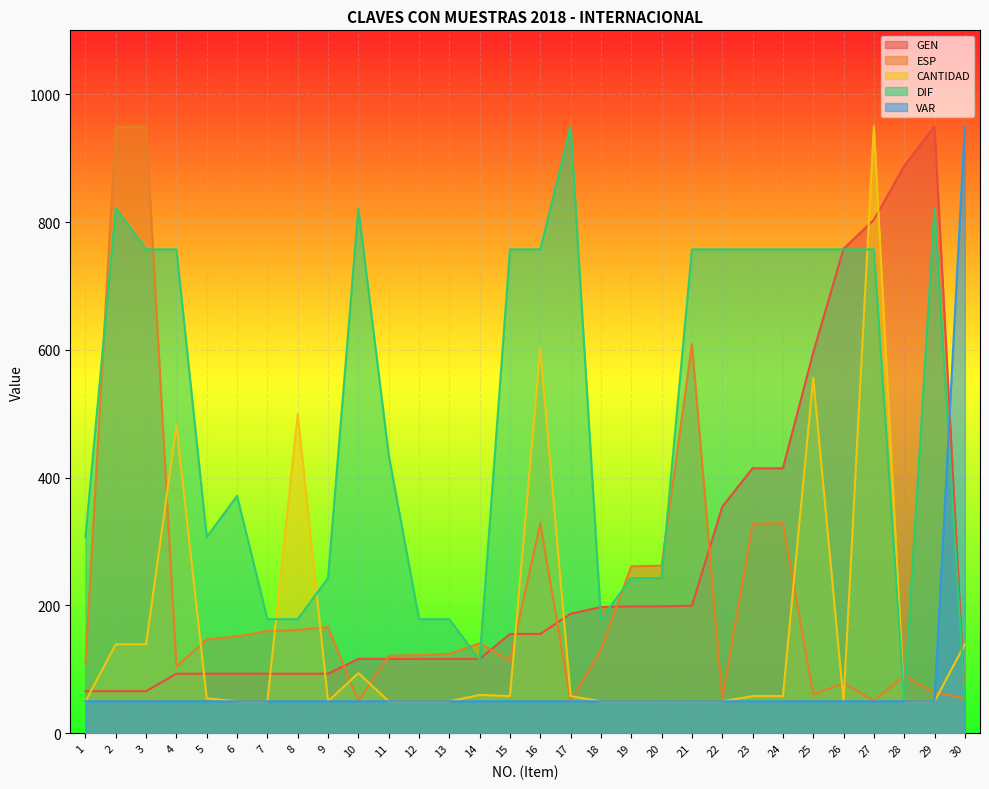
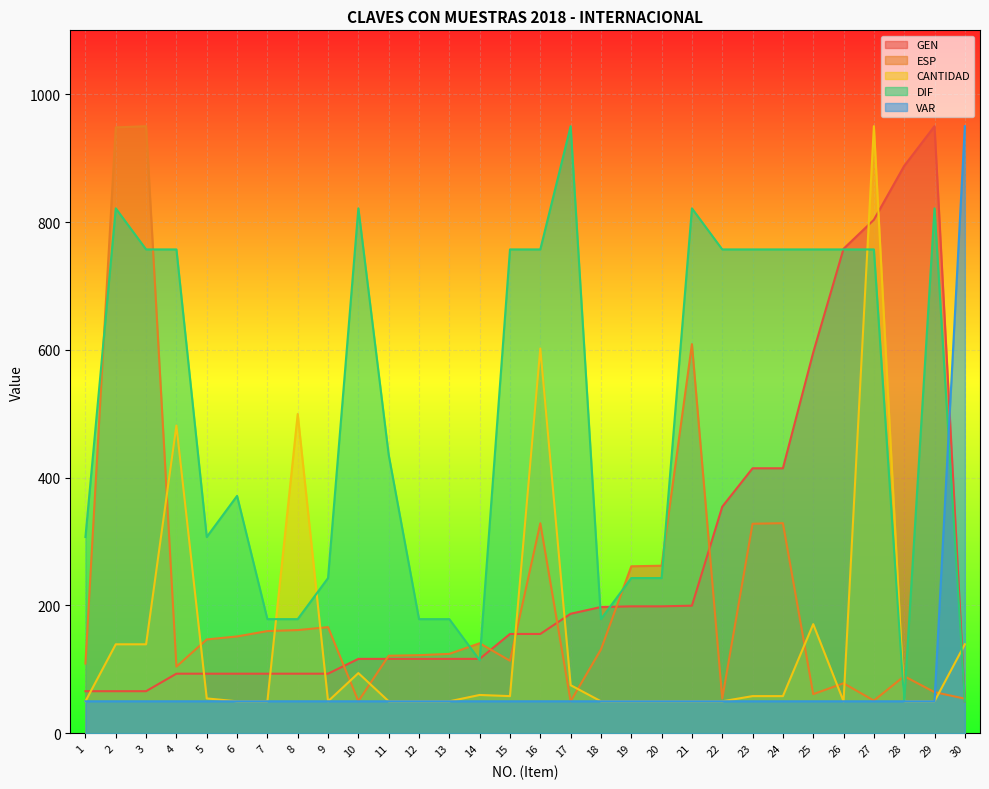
  {
    "CANTIDAD": {
      "2": 140,
      "3": 140,
      "4": 480,
      "5": 50,
      "8": 500,
      "10": 90,
      "14": 60,
      "15": 60,
      "16": 600,
-     "17": 60,
+     "17": 80,
      "23": 60,
      "24": 60,
-     "25": 560,
+     "25": 170,
      "27": 950,
      "30": 140
    },
    "DIF": {
      "1": 310,
      "2": 820,
      "3": 760,
      "4": 760,
      "5": 310,
      "6": 370,
      "7": 180,
      "8": 180,
      "9": 240,
      "10": 820,
      "11": 440,
      "12": 180,
      "13": 180,
      "15": 760,
      "16": 760,
      "17": 950,
      "18": 180,
      "19": 240,
      "20": 240,
-     "21": 760,
+     "21": 820,
      "22": 760,
      "23": 760,
      "24": 760,
      "25": 760,
      "27": 760,
      "29": 820
    },
    "VAR": {
      "2": 50,
      "3": 50,
      "4": 50,
      "5": 50,
      "8": 50,
      "14": 50,
      "15": 50,
      "16": 50,
      "23": 50,
      "24": 50,
      "25": 50,
      "30": 950
    }
  }
